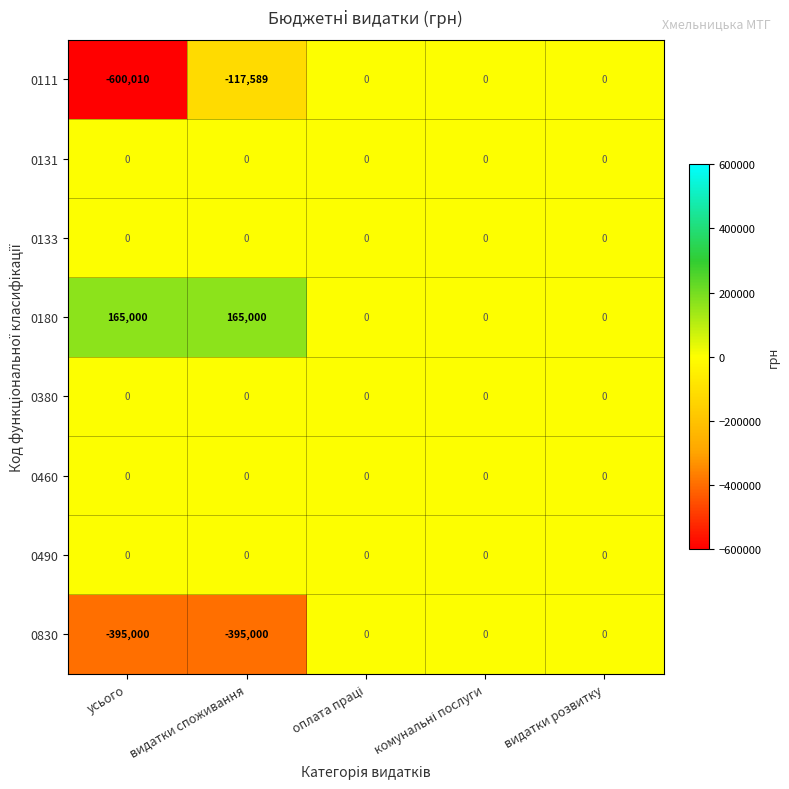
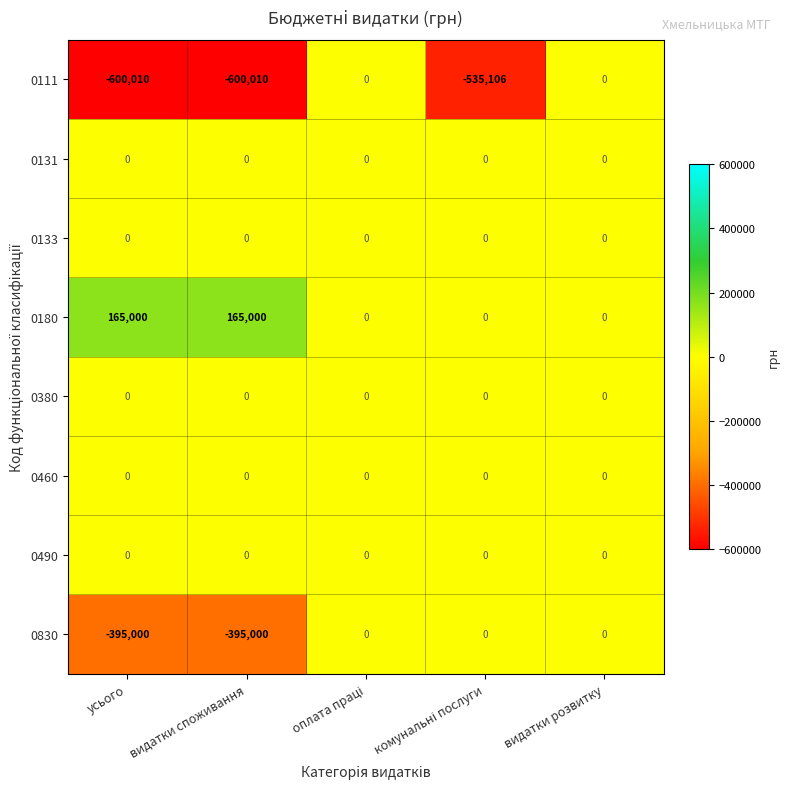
  {
    "0111": {
      "усього": "-600,010",
-     "видатки споживання": "-117,589",
+     "видатки споживання": "-600,010",
      "оплата праці": "0",
-     "комунальні послуги": "0",
+     "комунальні послуги": "-535,106",
      "видатки розвитку": "0"
    },
    "0131": {
      "усього": "0",
      "видатки споживання": "0",
      "оплата праці": "0",
      "комунальні послуги": "0",
      "видатки розвитку": "0"
    },
    "0133": {
      "усього": "0",
      "видатки споживання": "0",
      "оплата праці": "0",
      "комунальні послуги": "0",
      "видатки розвитку": "0"
    },
    "0180": {
      "усього": "165,000",
      "видатки споживання": "165,000",
      "оплата праці": "0",
      "комунальні послуги": "0",
      "видатки розвитку": "0"
    },
    "0380": {
      "усього": "0",
      "видатки споживання": "0",
      "оплата праці": "0",
      "комунальні послуги": "0",
      "видатки розвитку": "0"
    },
    "0460": {
      "усього": "0",
      "видатки споживання": "0",
      "оплата праці": "0",
      "комунальні послуги": "0",
      "видатки розвитку": "0"
    },
    "0490": {
      "усього": "0",
      "видатки споживання": "0",
      "оплата праці": "0",
      "комунальні послуги": "0",
      "видатки розвитку": "0"
    },
    "0830": {
      "усього": "-395,000",
      "видатки споживання": "-395,000",
      "оплата праці": "0",
      "комунальні послуги": "0",
      "видатки розвитку": "0"
    }
  }
